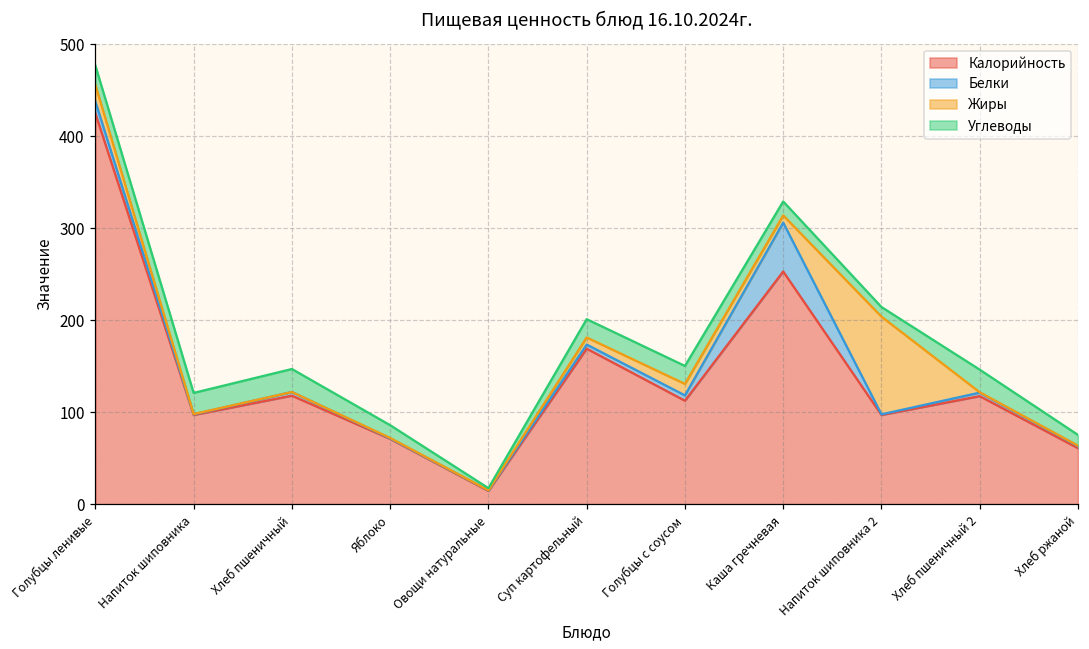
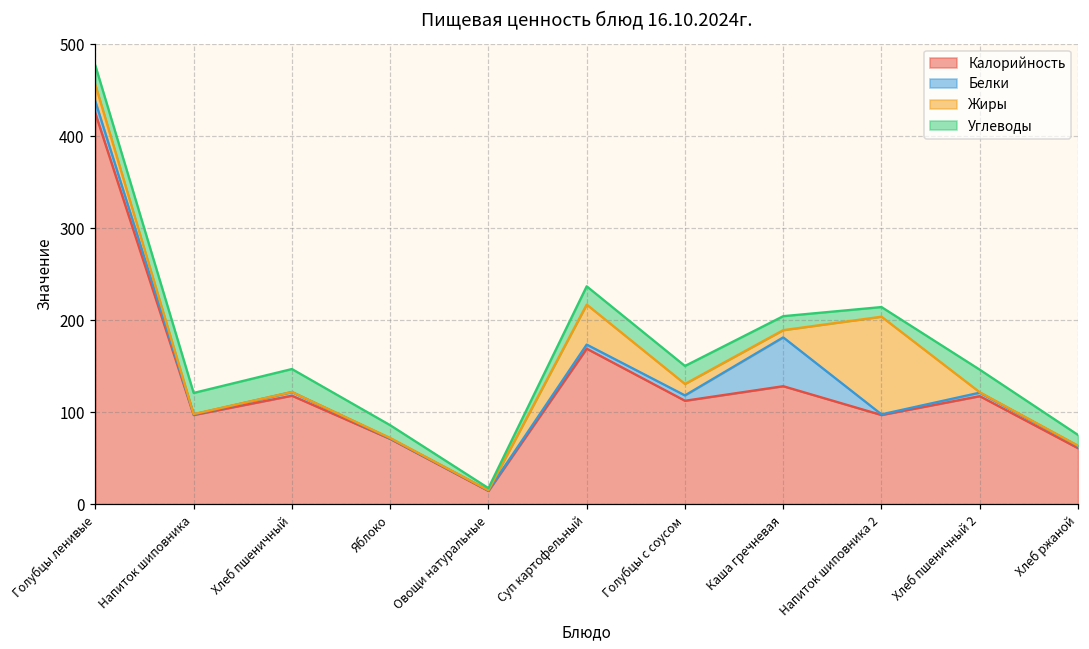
  {
    "Калорийность": {
      "Голубцы ленивые": 430,
      "Хлеб пшеничный": 120,
      "Суп картофельный": 170,
      "Голубцы с соусом": 110,
-     "Каша гречневая": 250,
+     "Каша гречневая": 130,
      "Хлеб пшеничный 2": 120
    },
    "Белки": {
      "Голубцы ленивые": 10,
      "Суп картофельный": 0,
      "Голубцы с соусом": 10,
      "Каша гречневая": 50
    },
    "Жиры": {
      "Голубцы ленивые": 20,
-     "Суп картофельный": 10,
+     "Суп картофельный": 40,
      "Голубцы с соусом": 10,
      "Каша гречневая": 10,
      "Напиток шиповника 2": 110
    },
    "Углеводы": {
      "Голубцы ленивые": 20,
      "Напиток шиповника": 20,
      "Хлеб пшеничный": 30,
      "Яблоко": 10,
      "Суп картофельный": 20,
      "Голубцы с соусом": 20,
      "Каша гречневая": 20,
      "Напиток шиповника 2": 10,
      "Хлеб пшеничный 2": 20,
      "Хлеб ржаной": 10
    }
  }
